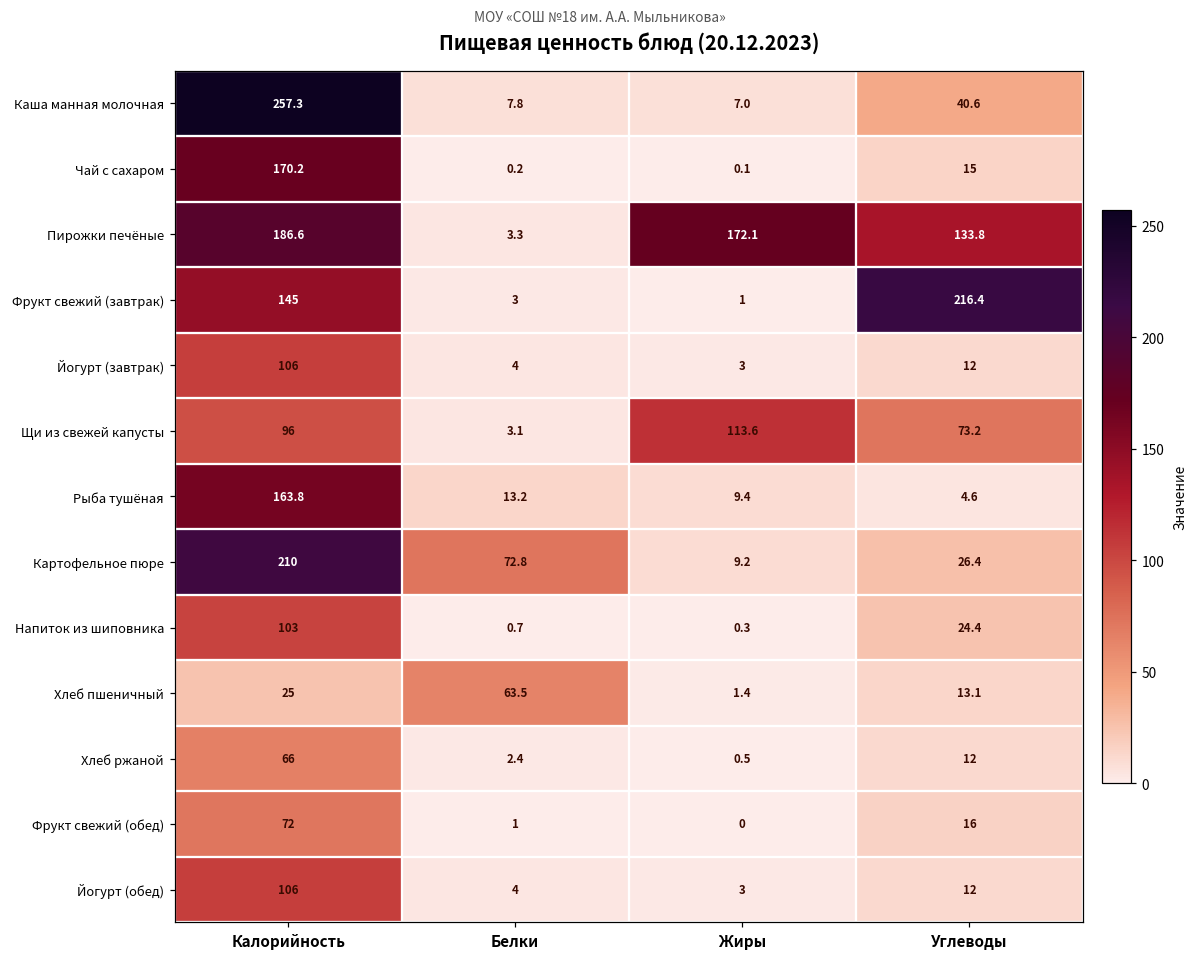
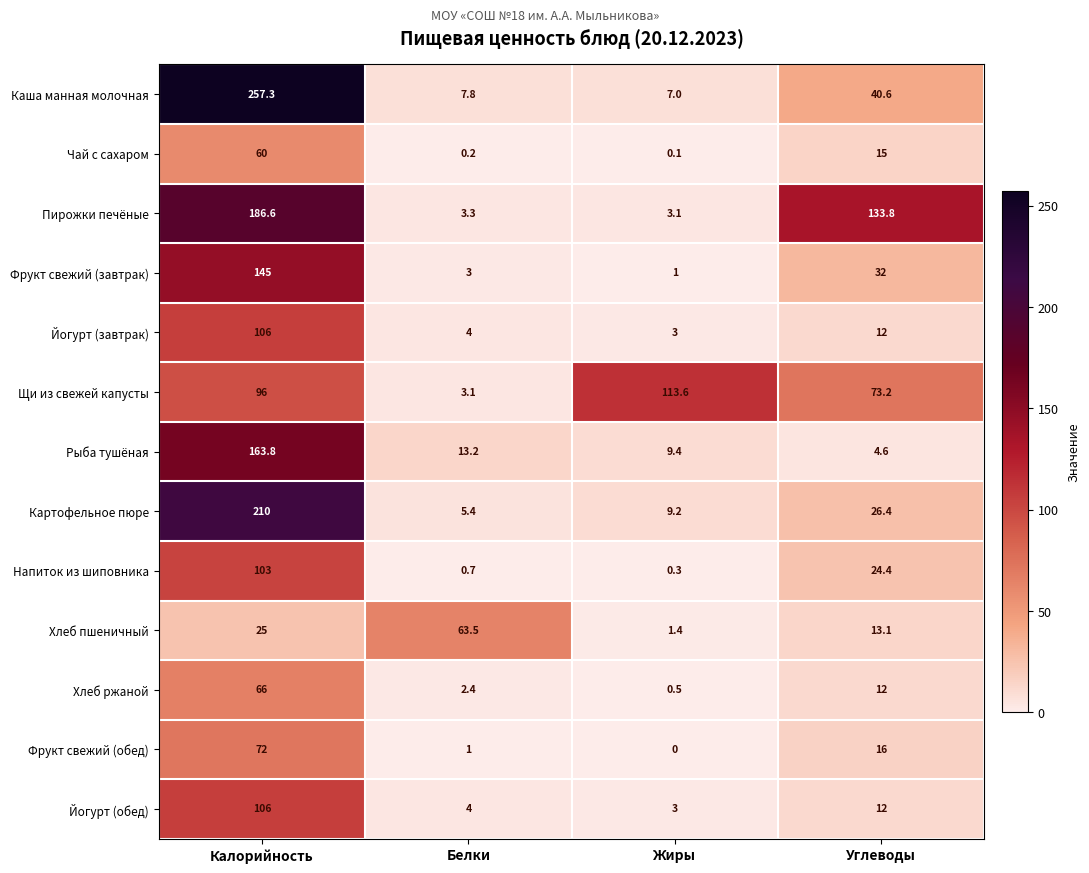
  {
    "Каша манная молочная": {
      "Калорийность": 257.3,
      "Белки": 7.8,
      "Жиры": 7.0,
      "Углеводы": 40.6
    },
    "Чай с сахаром": {
-     "Калорийность": 170.2,
+     "Калорийность": 60,
      "Белки": 0.2,
      "Жиры": 0.1,
      "Углеводы": 15
    },
    "Пирожки печёные": {
      "Калорийность": 186.6,
      "Белки": 3.3,
-     "Жиры": 172.1,
+     "Жиры": 3.1,
      "Углеводы": 133.8
    },
    "Фрукт свежий (завтрак)": {
      "Калорийность": 145,
      "Белки": 3,
      "Жиры": 1,
-     "Углеводы": 216.4
+     "Углеводы": 32
    },
    "Йогурт (завтрак)": {
      "Калорийность": 106,
      "Белки": 4,
      "Жиры": 3,
      "Углеводы": 12
    },
    "Щи из свежей капусты": {
      "Калорийность": 96,
      "Белки": 3.1,
      "Жиры": 113.6,
      "Углеводы": 73.2
    },
    "Рыба тушёная": {
      "Калорийность": 163.8,
      "Белки": 13.2,
      "Жиры": 9.4,
      "Углеводы": 4.6
    },
    "Картофельное пюре": {
      "Калорийность": 210,
-     "Белки": 72.8,
+     "Белки": 5.4,
      "Жиры": 9.2,
      "Углеводы": 26.4
    },
    "Напиток из шиповника": {
      "Калорийность": 103,
      "Белки": 0.7,
      "Жиры": 0.3,
      "Углеводы": 24.4
    },
    "Хлеб пшеничный": {
      "Калорийность": 25,
      "Белки": 63.5,
      "Жиры": 1.4,
      "Углеводы": 13.1
    },
    "Хлеб ржаной": {
      "Калорийность": 66,
      "Белки": 2.4,
      "Жиры": 0.5,
      "Углеводы": 12
    },
    "Фрукт свежий (обед)": {
      "Калорийность": 72,
      "Белки": 1,
      "Жиры": 0,
      "Углеводы": 16
    },
    "Йогурт (обед)": {
      "Калорийность": 106,
      "Белки": 4,
      "Жиры": 3,
      "Углеводы": 12
    }
  }
